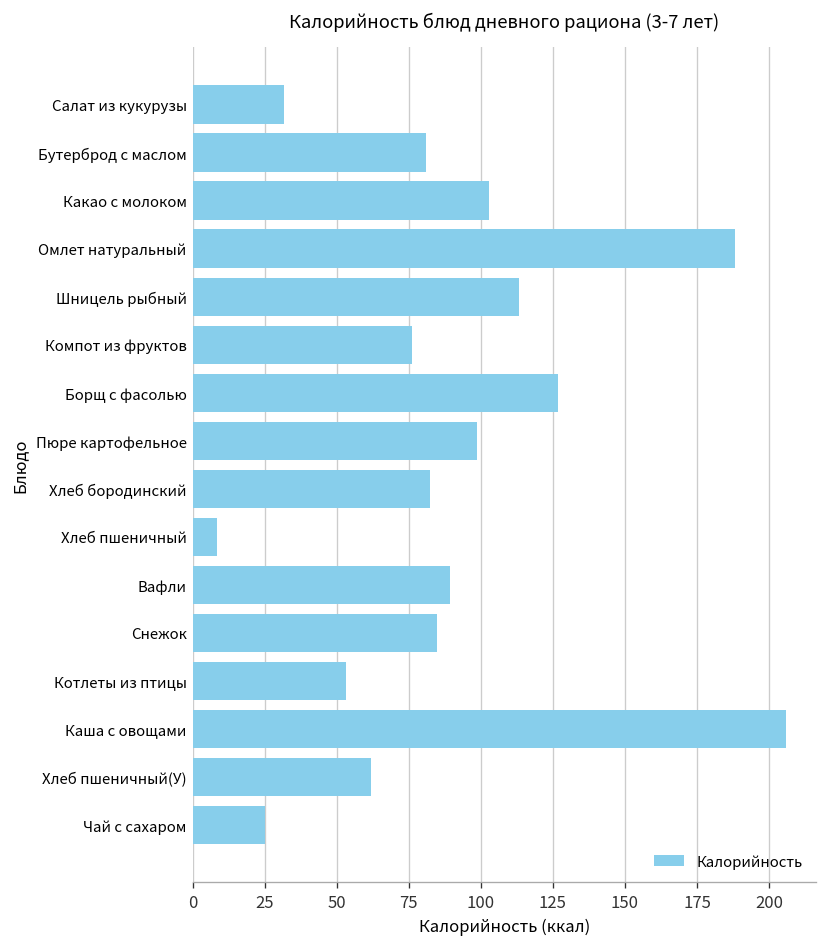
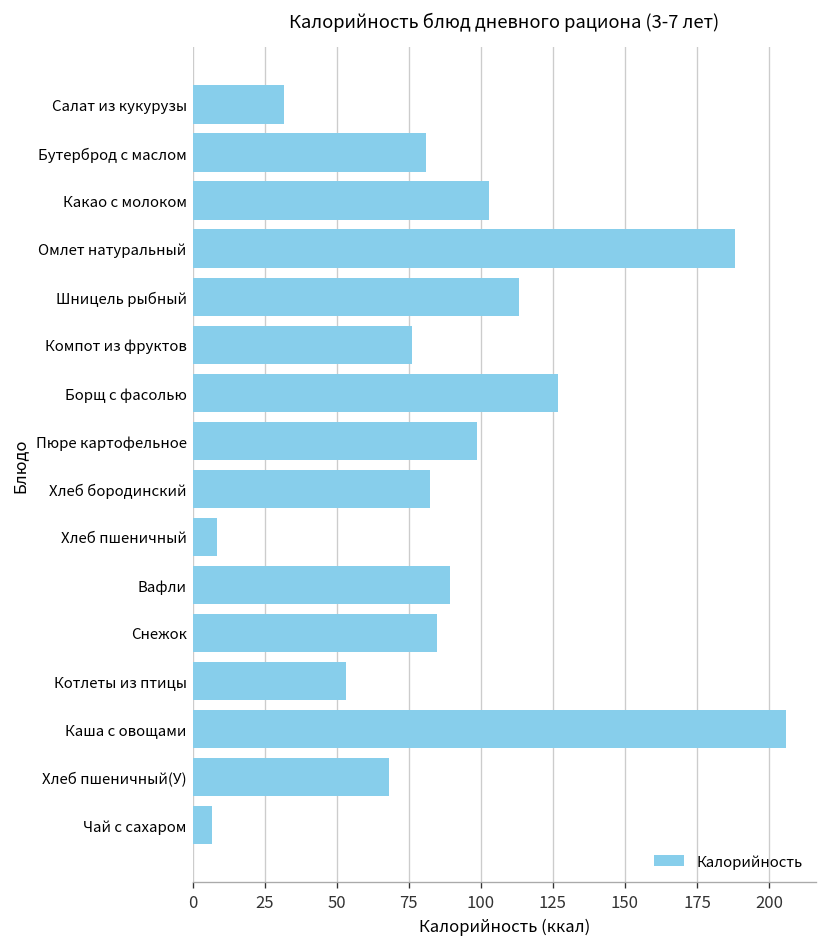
  {
    "Салат из кукурузы": 32,
    "Бутерброд с маслом": 81,
    "Какао с молоком": 103,
    "Омлет натуральный": 188,
    "Шницель рыбный": 113,
    "Компот из фруктов": 76,
    "Борщ с фасолью": 127,
    "Пюре картофельное": 99,
    "Хлеб бородинский": 83,
    "Хлеб пшеничный": 9,
    "Вафли": 89,
    "Снежок": 85,
    "Котлеты из птицы": 53,
    "Каша с овощами": 206,
-   "Хлеб пшеничный(У)": 62,
-   "Чай с сахаром": 25
+   "Хлеб пшеничный(У)": 68,
+   "Чай с сахаром": 7
  }
